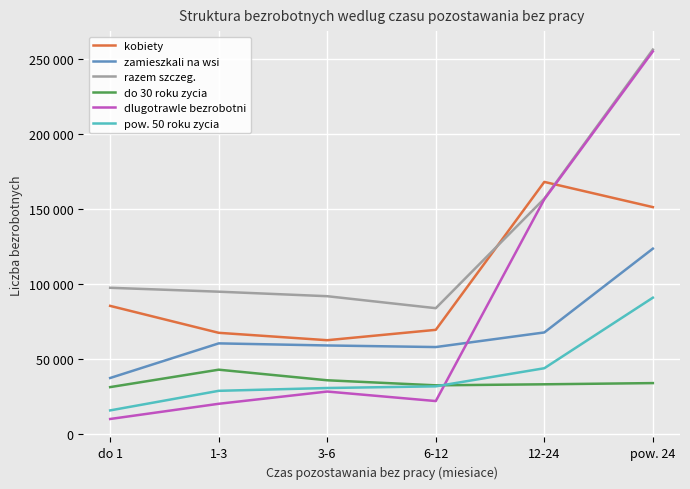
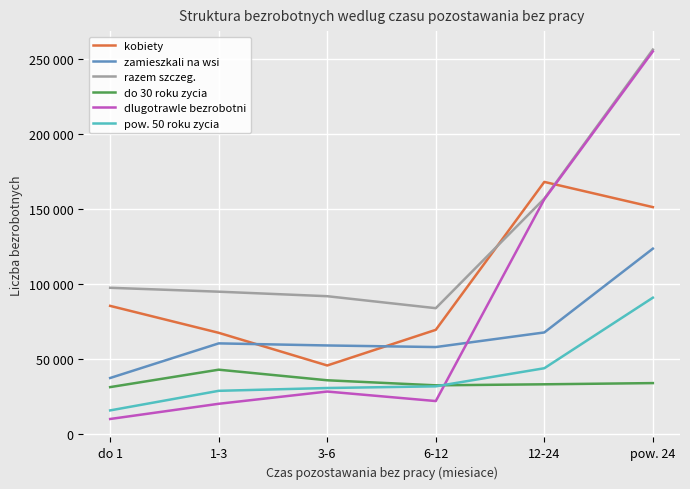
  {
    "kobiety": {
      "do 1": 85000,
      "1-3": 67000,
-     "3-6": 62000,
+     "3-6": 45000,
      "6-12": 69000,
      "12-24": 168000,
      "pow. 24": 151000
    },
    "razem szczeg.": {
      "do 1": 97000,
      "1-3": 95000,
      "3-6": 92000,
      "6-12": 84000
    },
    "do 30 roku zycia": {
      "do 1": 31000,
      "1-3": 43000,
      "3-6": 36000,
      "12-24": 33000,
      "pow. 24": 34000
    },
    "dlugotrawle bezrobotni": {
      "do 1": 10000,
      "1-3": 20000,
      "3-6": 28000,
      "6-12": 22000
    }
  }
